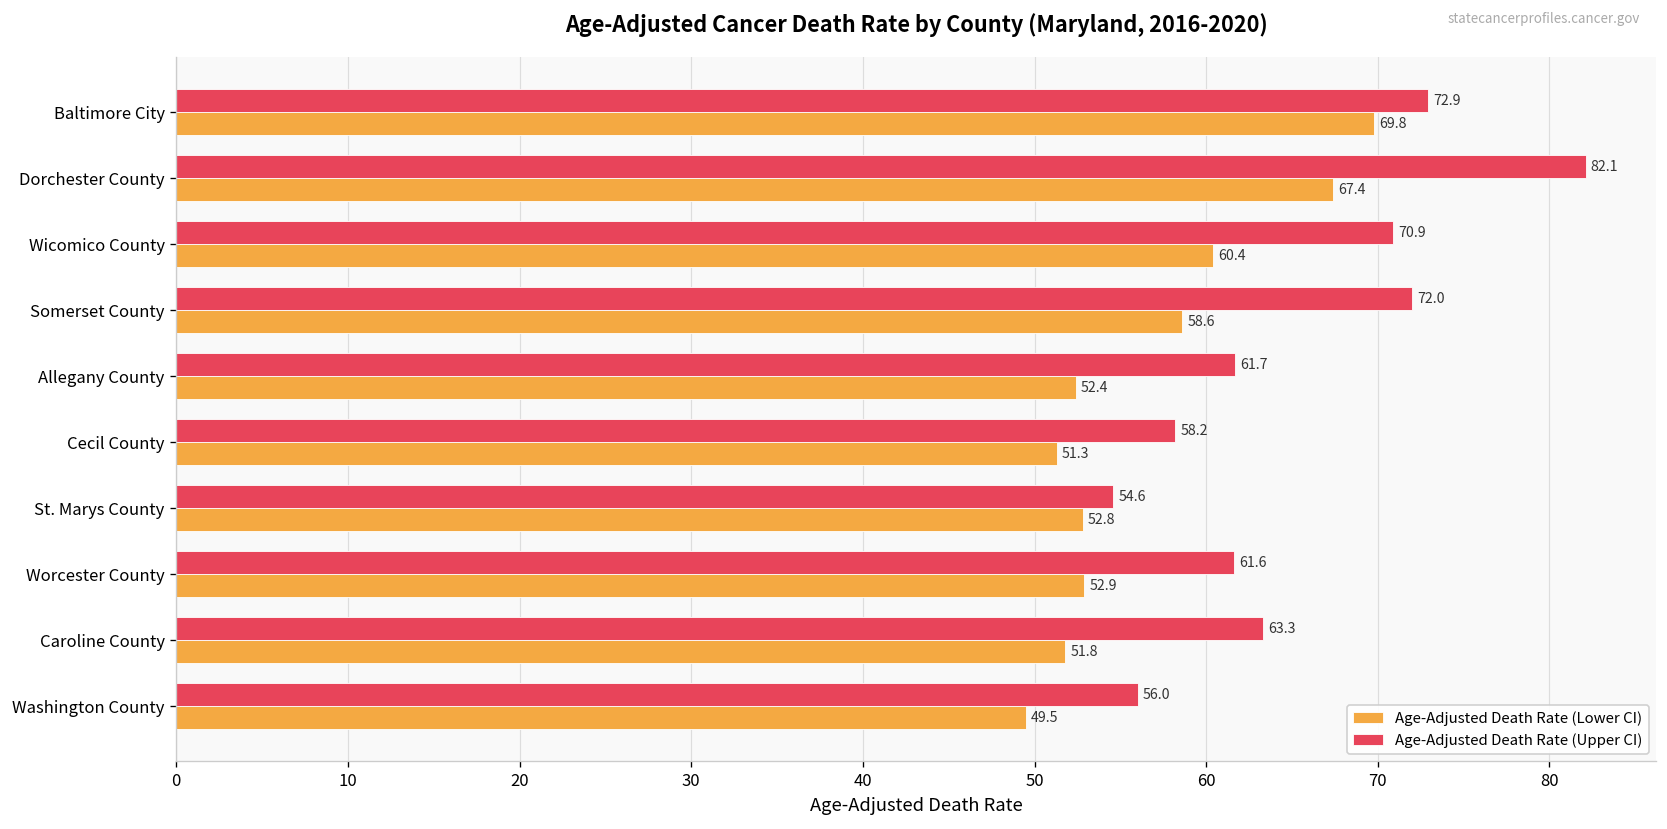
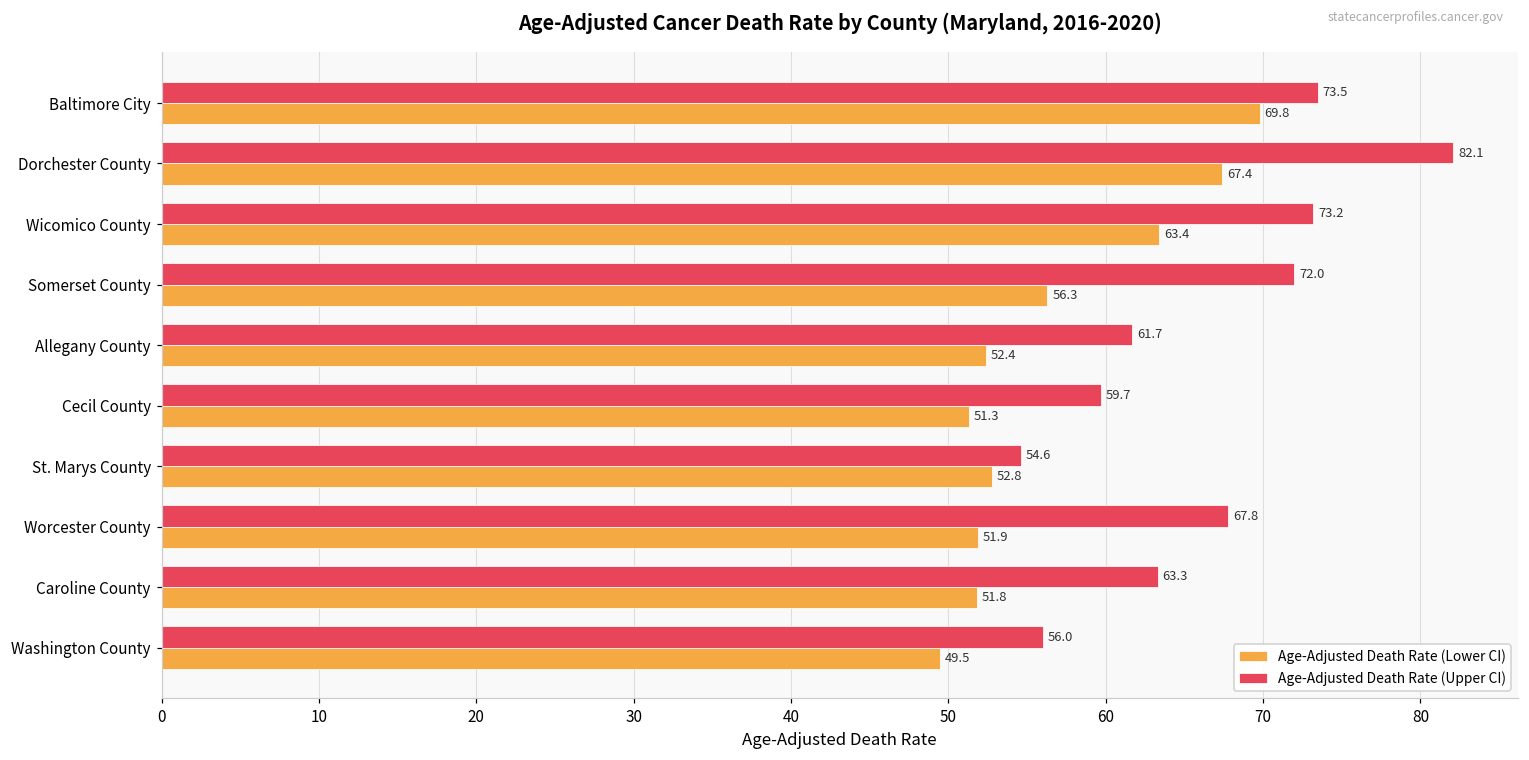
  {
    "Age-Adjusted Death Rate (Lower CI)": {
      "Baltimore City": 69.8,
      "Dorchester County": 67.4,
-     "Wicomico County": 60.4,
-     "Somerset County": 58.6,
+     "Wicomico County": 63.4,
+     "Somerset County": 56.3,
      "Allegany County": 52.4,
      "Cecil County": 51.3,
      "St. Marys County": 52.8,
-     "Worcester County": 52.9,
+     "Worcester County": 51.9,
      "Caroline County": 51.8,
      "Washington County": 49.5
    },
    "Age-Adjusted Death Rate (Upper CI)": {
-     "Baltimore City": 72.9,
+     "Baltimore City": 73.5,
      "Dorchester County": 82.1,
-     "Wicomico County": 70.9,
+     "Wicomico County": 73.2,
      "Somerset County": 72.0,
      "Allegany County": 61.7,
-     "Cecil County": 58.2,
+     "Cecil County": 59.7,
      "St. Marys County": 54.6,
-     "Worcester County": 61.6,
+     "Worcester County": 67.8,
      "Caroline County": 63.3,
      "Washington County": 56.0
    }
  }
